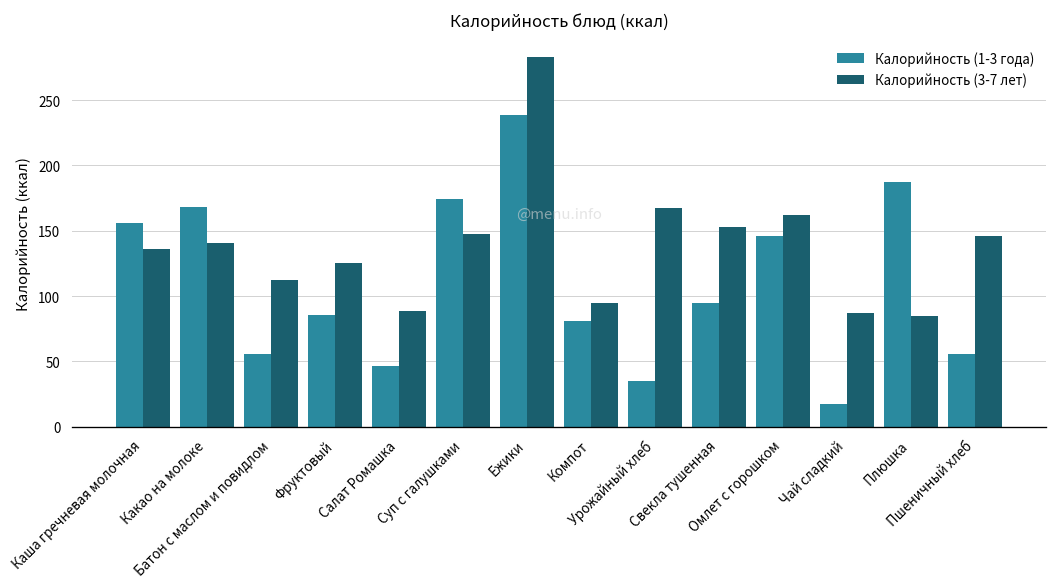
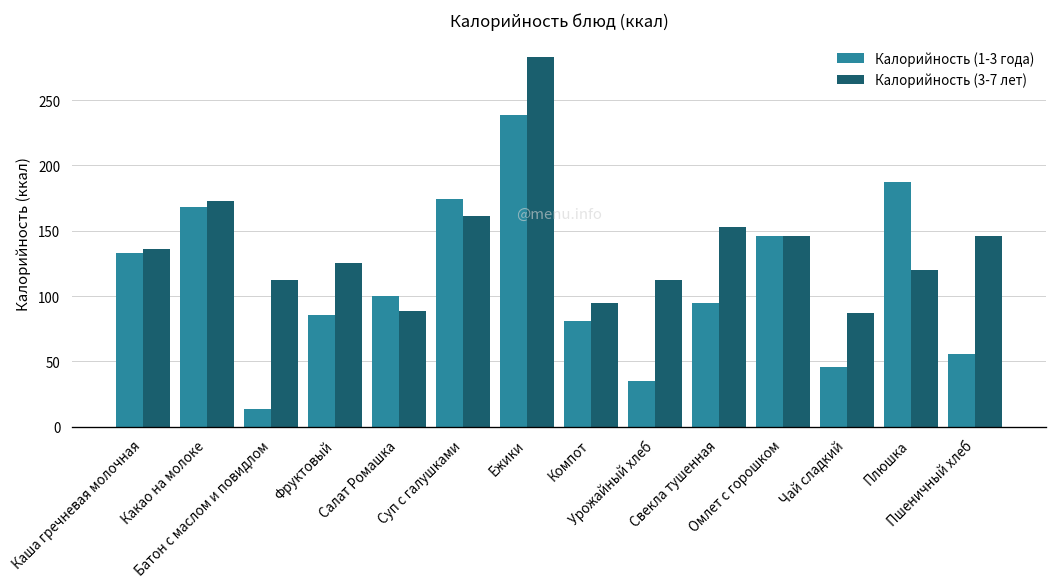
  {
    "Калорийность (1-3 года)": {
-     "Каша гречневая молочная": 156,
+     "Каша гречневая молочная": 133,
      "Какао на молоке": 168,
-     "Батон с маслом и повидлом": 56,
+     "Батон с маслом и повидлом": 13,
      "Фруктовый": 86,
-     "Салат Ромашка": 47,
+     "Салат Ромашка": 100,
      "Суп с галушками": 174,
      "Ежики": 239,
      "Компот": 81,
      "Урожайный хлеб": 35,
      "Свекла тушенная": 95,
      "Омлет с горошком": 146,
-     "Чай сладкий": 18,
+     "Чай сладкий": 46,
      "Плюшка": 187,
      "Пшеничный хлеб": 56
    },
    "Калорийность (3-7 лет)": {
      "Каша гречневая молочная": 136,
-     "Какао на молоке": 141,
+     "Какао на молоке": 173,
      "Батон с маслом и повидлом": 112,
      "Фруктовый": 126,
      "Салат Ромашка": 88,
-     "Суп с галушками": 147,
+     "Суп с галушками": 161,
      "Ежики": 283,
      "Компот": 94,
-     "Урожайный хлеб": 167,
+     "Урожайный хлеб": 112,
      "Свекла тушенная": 153,
-     "Омлет с горошком": 162,
+     "Омлет с горошком": 146,
      "Чай сладкий": 87,
-     "Плюшка": 85,
+     "Плюшка": 120,
      "Пшеничный хлеб": 146
    }
  }
